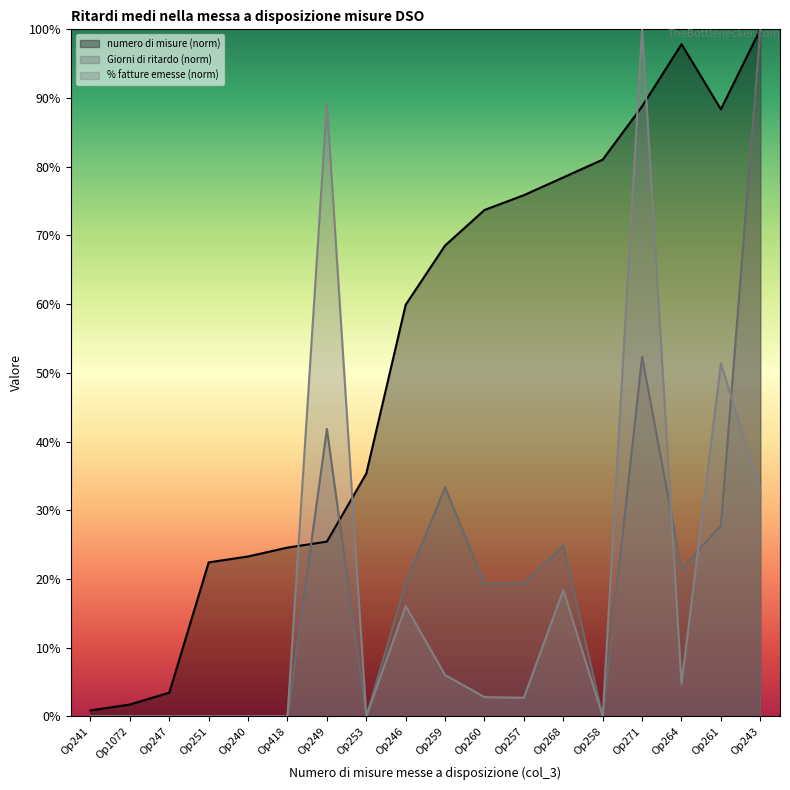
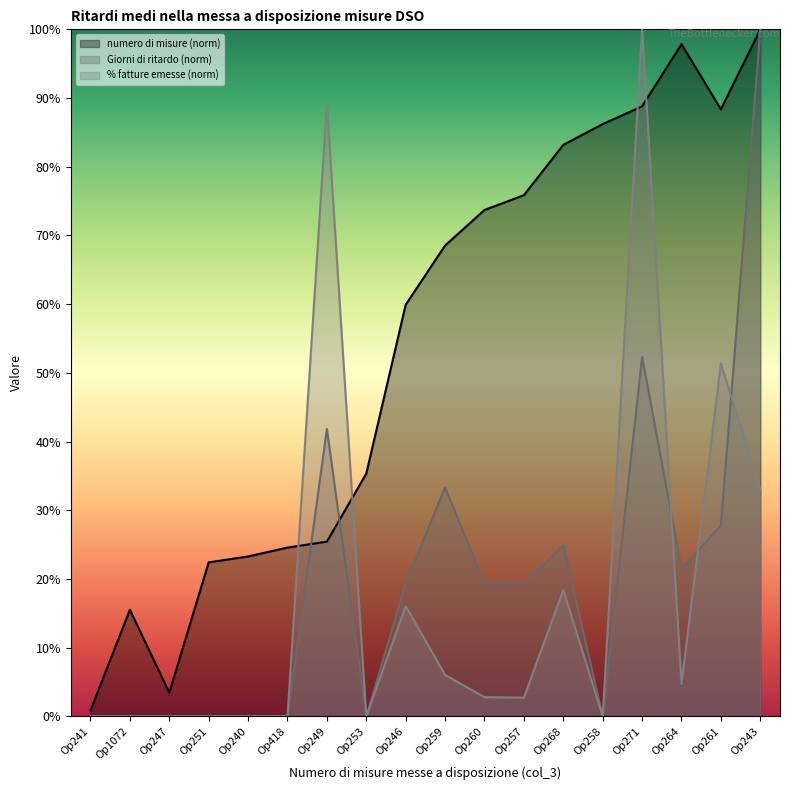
  {
    "numero di misure (norm)": {
      "Op241": "1%",
-     "Op1072": "2%",
+     "Op1072": "16%",
      "Op247": "3%",
      "Op251": "22%",
      "Op240": "23%",
      "Op418": "25%",
      "Op249": "25%",
      "Op253": "35%",
      "Op246": "60%",
      "Op259": "69%",
      "Op260": "74%",
      "Op257": "76%",
-     "Op268": "78%",
-     "Op258": "81%",
+     "Op268": "83%",
+     "Op258": "86%",
      "Op271": "89%",
      "Op264": "98%",
      "Op261": "88%"
    }
  }
